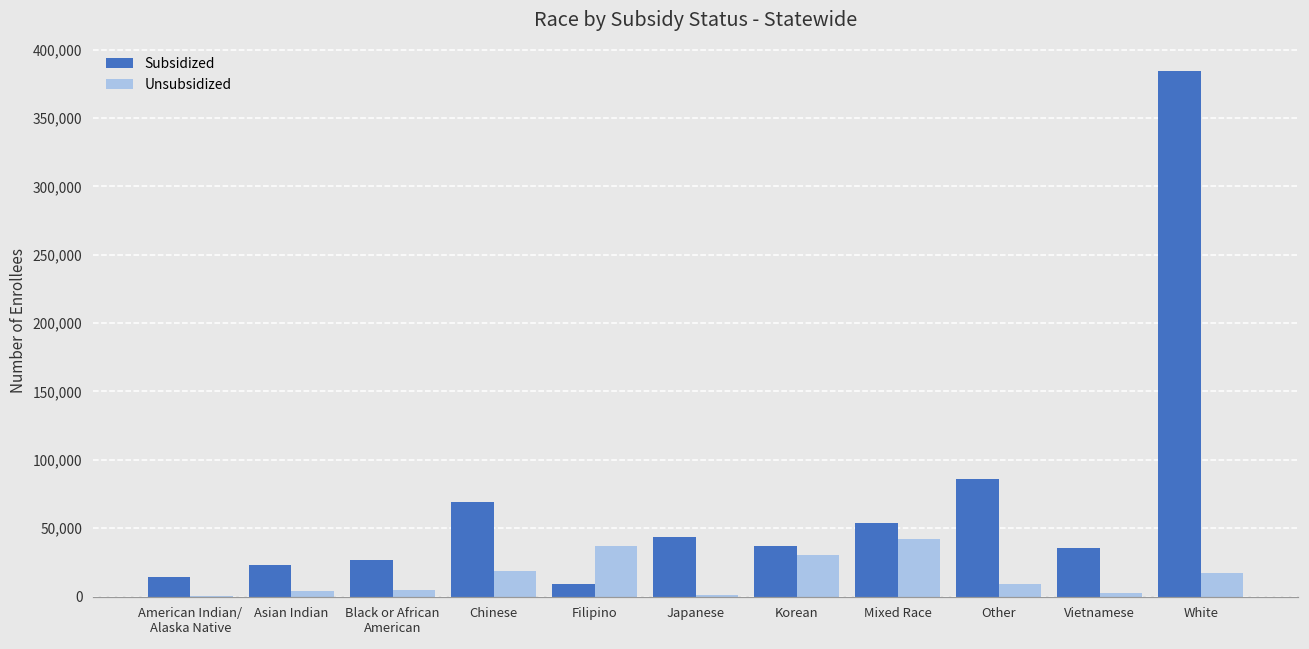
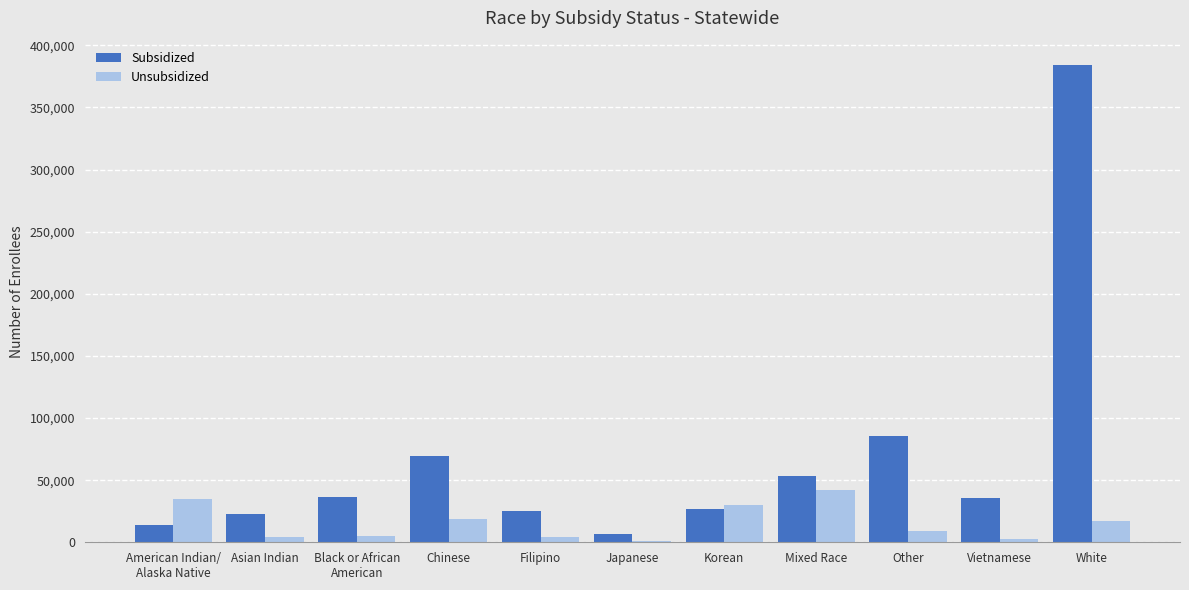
  {
    "Subsidized": {
      "American Indian/ Alaska Native": "14,000",
      "Asian Indian": "23,000",
-     "Black or African American": "27,000",
+     "Black or African American": "36,000",
      "Chinese": "69,000",
-     "Filipino": "9,000",
-     "Japanese": "43,000",
-     "Korean": "37,000",
+     "Filipino": "25,000",
+     "Japanese": "6,000",
+     "Korean": "27,000",
      "Mixed Race": "54,000",
      "Other": "86,000",
      "Vietnamese": "36,000",
      "White": "384,000"
    },
    "Unsubsidized": {
-     "American Indian/ Alaska Native": "0",
+     "American Indian/ Alaska Native": "35,000",
      "Asian Indian": "4,000",
      "Black or African American": "5,000",
      "Chinese": "19,000",
-     "Filipino": "37,000",
+     "Filipino": "4,000",
      "Korean": "30,000",
      "Mixed Race": "42,000",
      "Other": "9,000",
      "Vietnamese": "3,000",
      "White": "17,000"
    }
  }
